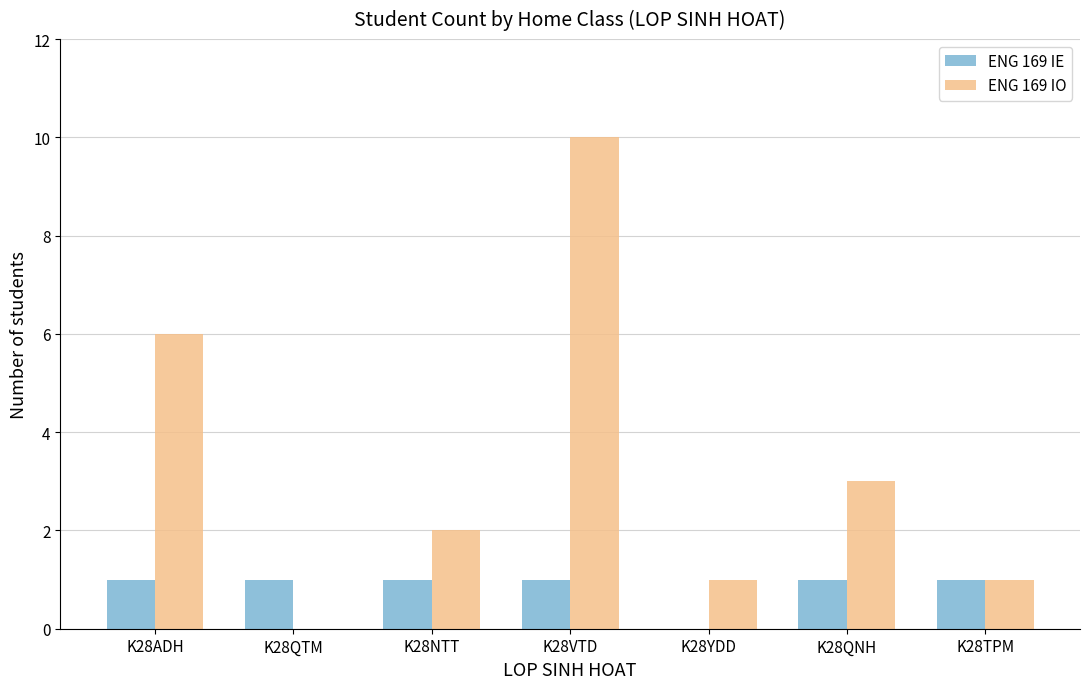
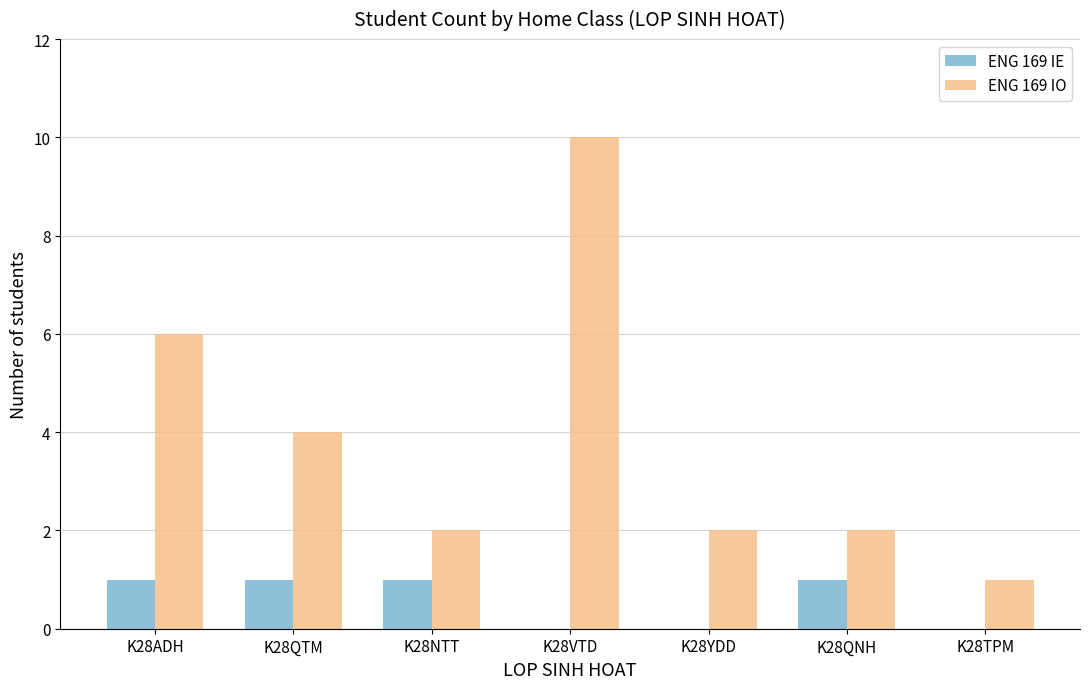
  {
    "ENG 169 IE": {
      "K28ADH": 1,
      "K28QTM": 1,
      "K28NTT": 1,
-     "K28VTD": 1,
+     "K28VTD": 0,
      "K28YDD": 0,
      "K28QNH": 1,
-     "K28TPM": 1
+     "K28TPM": 0
    },
    "ENG 169 IO": {
      "K28ADH": 6,
-     "K28QTM": 0,
+     "K28QTM": 4,
      "K28NTT": 2,
      "K28VTD": 10,
-     "K28YDD": 1,
-     "K28QNH": 3,
+     "K28YDD": 2,
+     "K28QNH": 2,
      "K28TPM": 1
    }
  }
